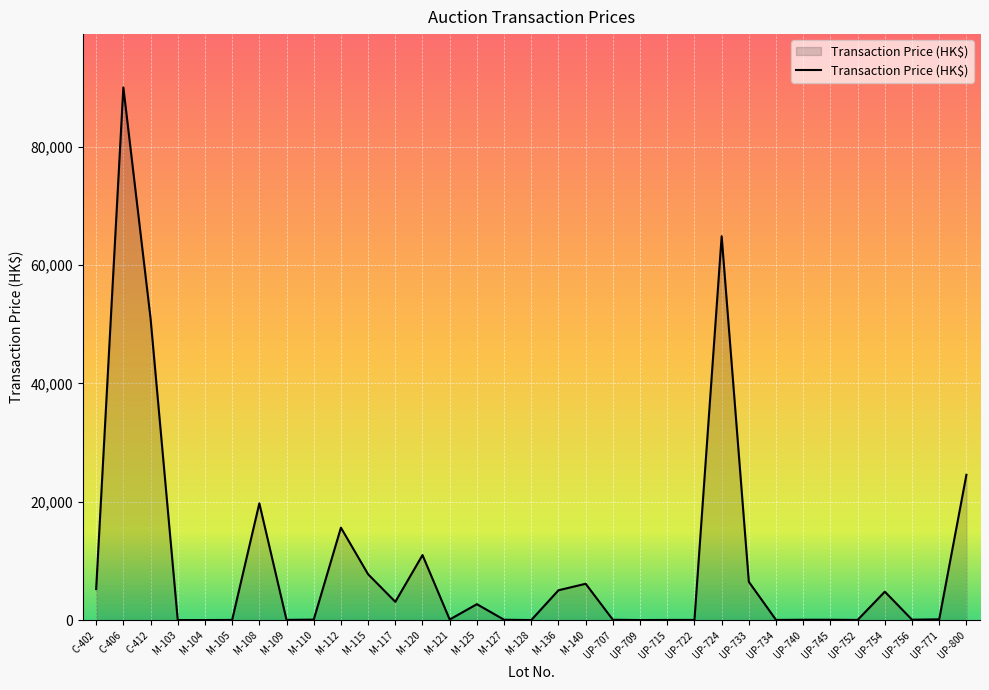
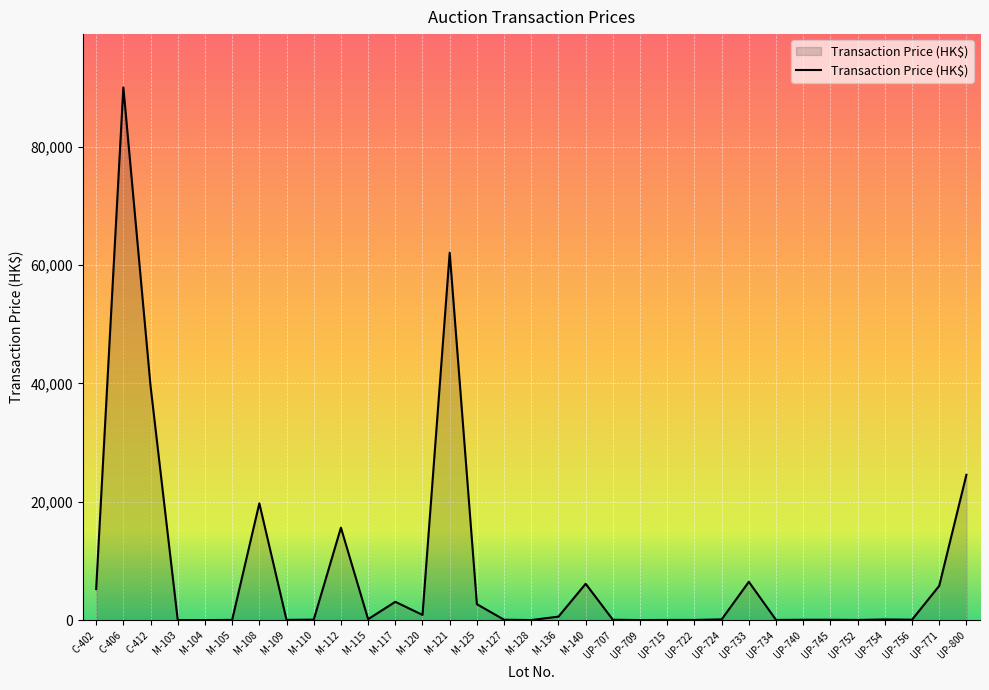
  {
    "C-402": "5,000",
    "C-406": "90,000",
-   "C-412": "51,000",
+   "C-412": "40,000",
    "M-103": "0",
    "M-104": "0",
    "M-105": "0",
    "M-108": "20,000",
    "M-109": "0",
    "M-110": "0",
    "M-112": "16,000",
-   "M-115": "8,000",
+   "M-115": "0",
    "M-117": "3,000",
-   "M-120": "11,000",
-   "M-121": "0",
+   "M-120": "1,000",
+   "M-121": "62,000",
    "M-125": "3,000",
    "M-127": "0",
    "M-128": "0",
-   "M-136": "5,000",
+   "M-136": "1,000",
    "M-140": "6,000",
    "UP-707": "0",
    "UP-709": "0",
    "UP-715": "0",
    "UP-722": "0",
-   "UP-724": "65,000",
+   "UP-724": "0",
    "UP-733": "6,000",
    "UP-734": "0",
    "UP-740": "0",
    "UP-745": "0",
    "UP-752": "0",
-   "UP-754": "5,000",
+   "UP-754": "0",
    "UP-756": "0",
-   "UP-771": "0",
+   "UP-771": "6,000",
    "UP-800": "25,000"
  }
